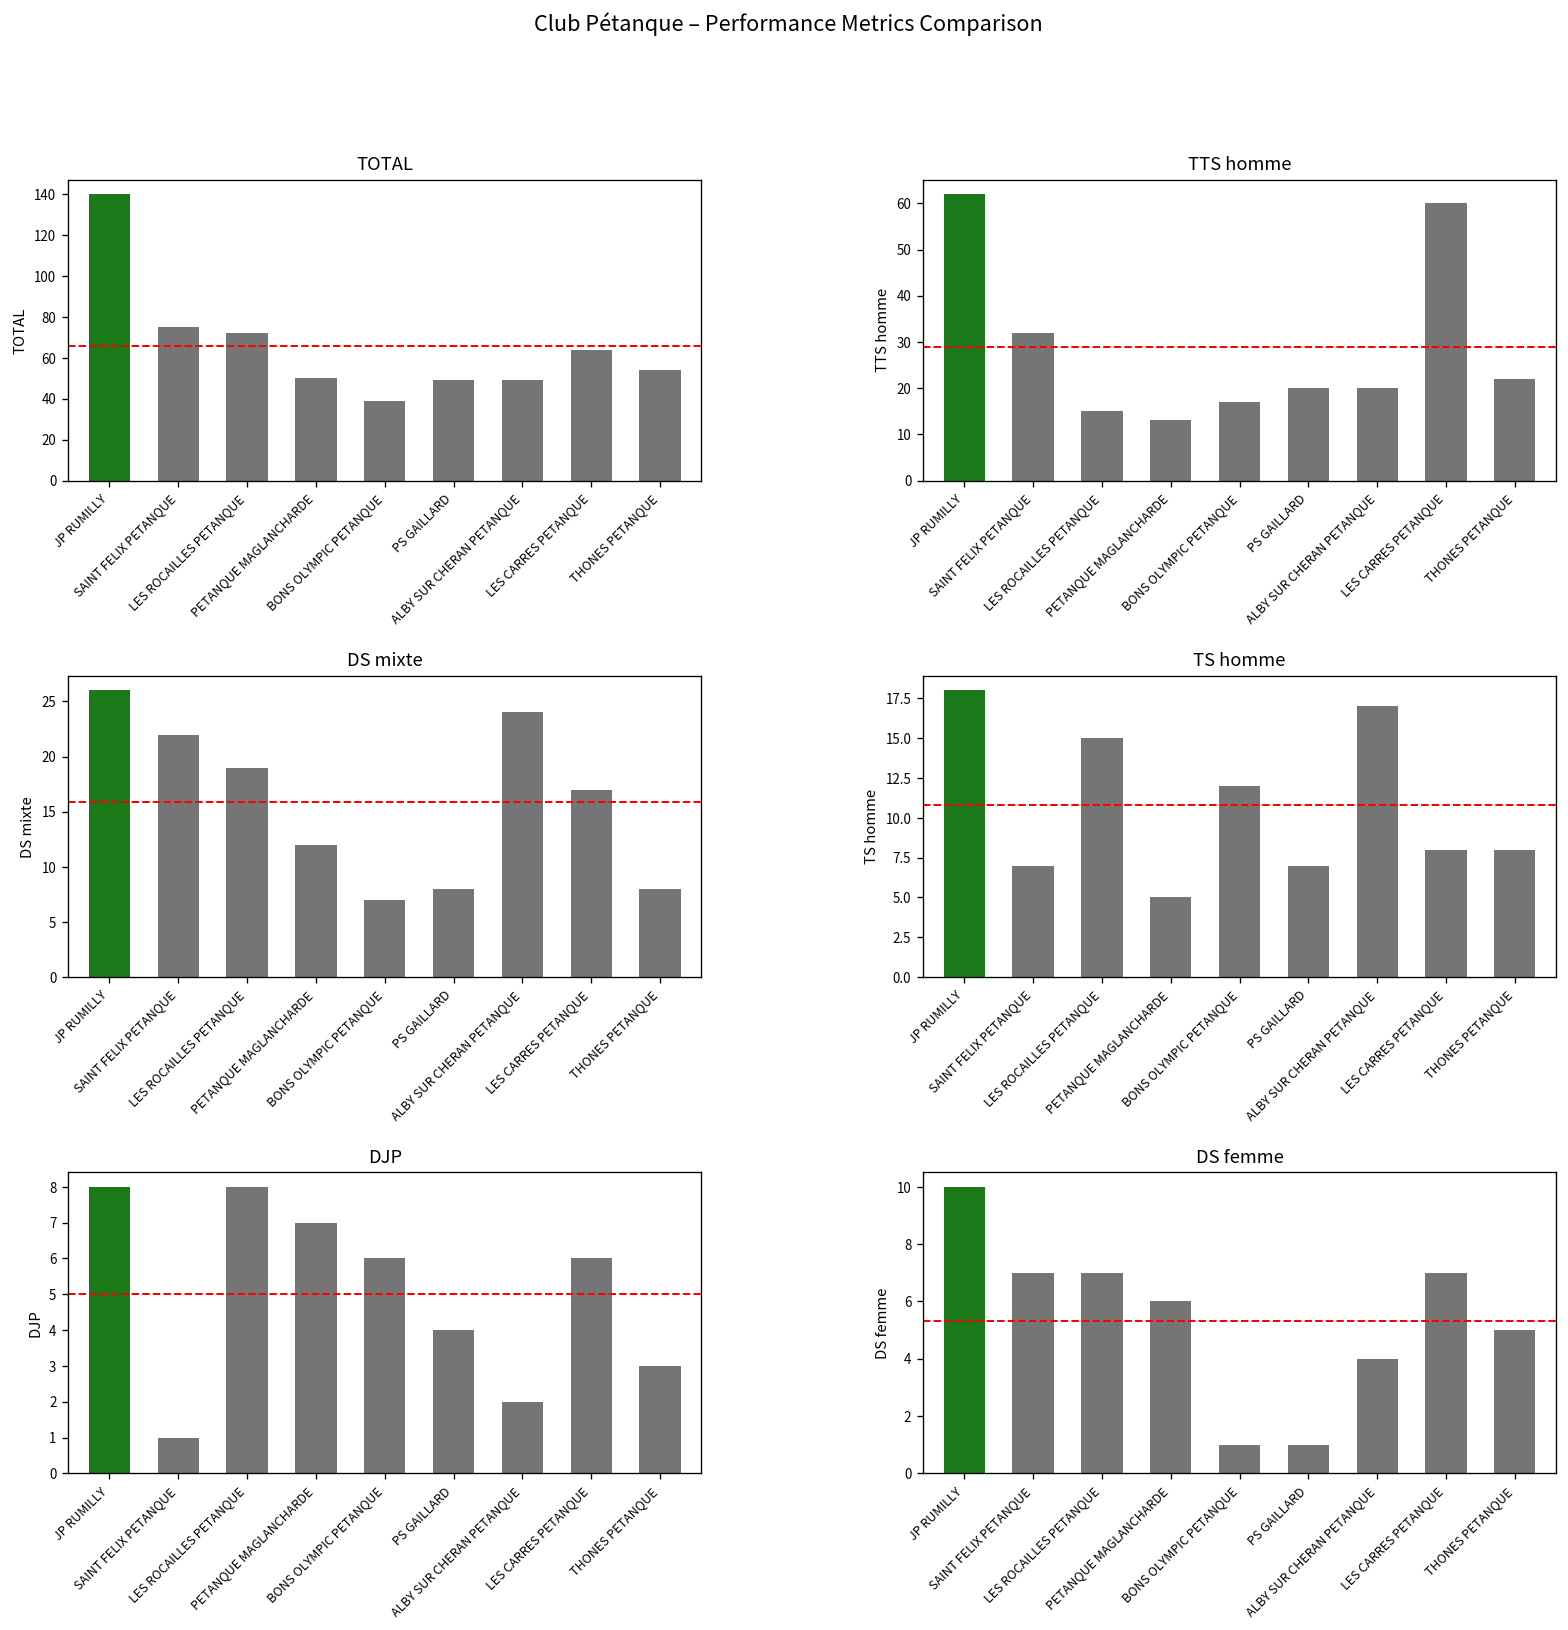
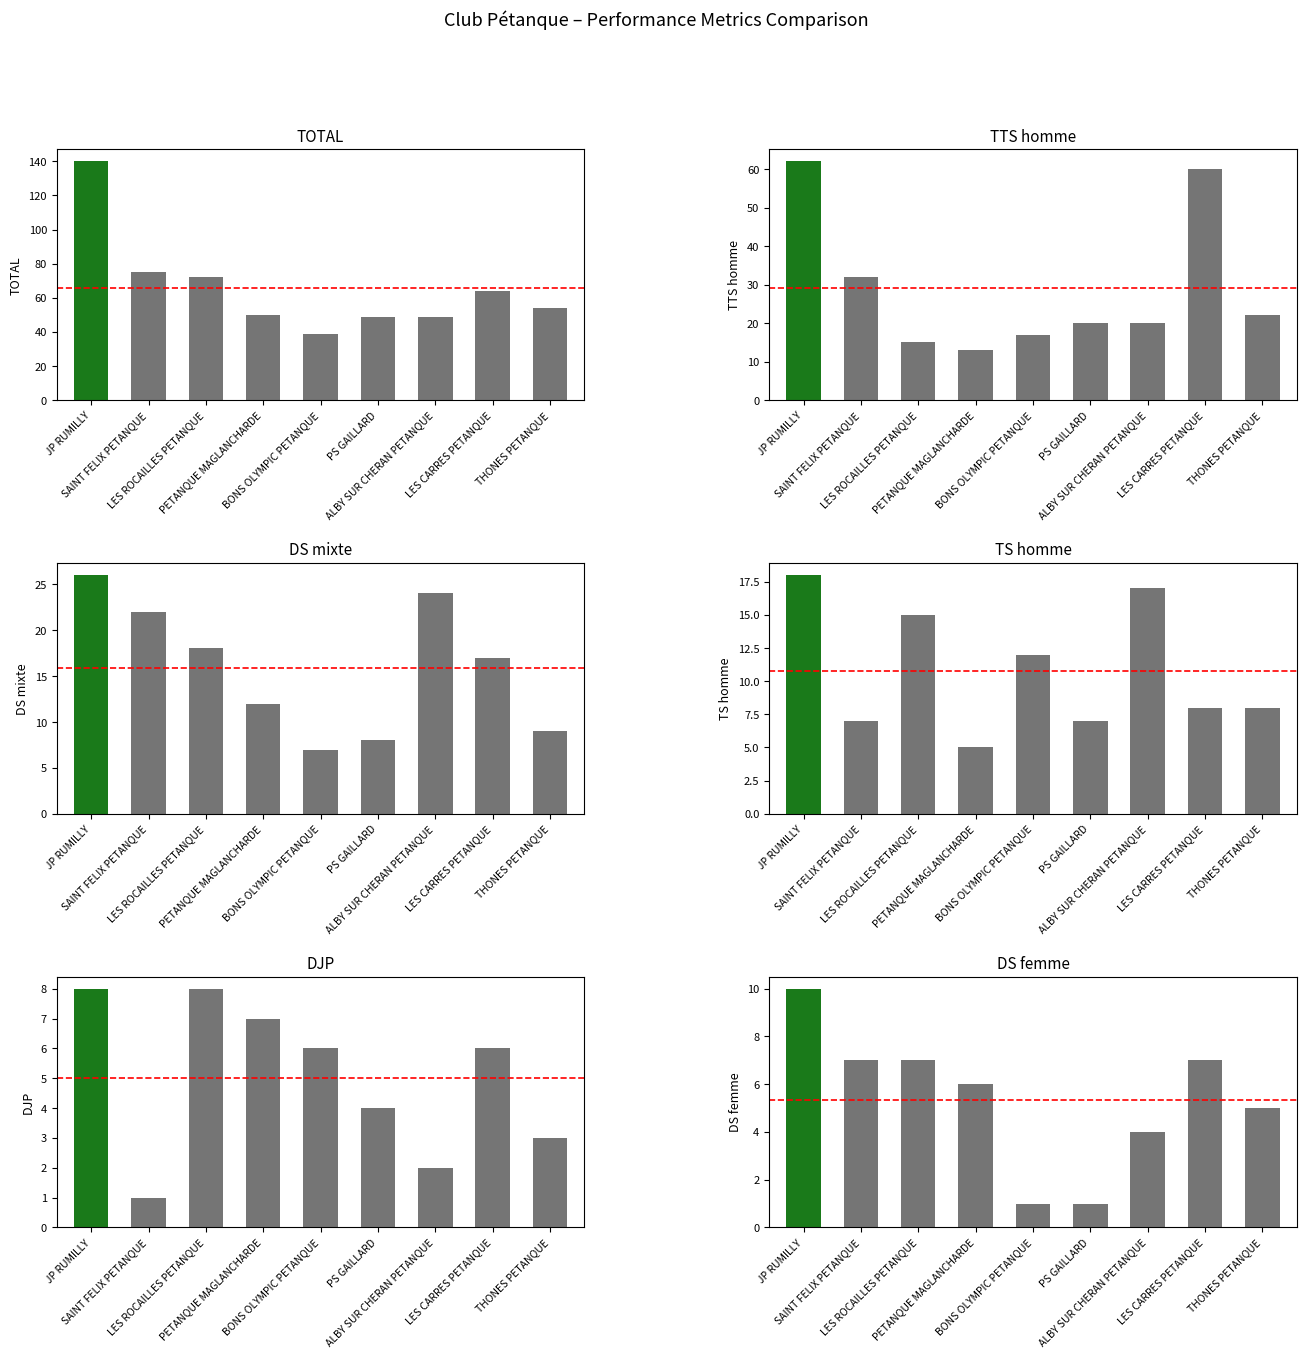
  {
    "TOTAL": {
      "JP RUMILLY": 140,
      "SAINT FELIX PETANQUE": 75,
      "LES ROCAILLES PETANQUE": 72,
      "PETANQUE MAGLANCHARDE": 50,
      "BONS OLYMPIC PETANQUE": 39,
      "PS GAILLARD": 49,
      "ALBY SUR CHERAN PETANQUE": 49,
      "LES CARRES PETANQUE": 64,
      "THONES PETANQUE": 54
    },
    "TTS homme": {
      "JP RUMILLY": 62,
      "SAINT FELIX PETANQUE": 32,
      "LES ROCAILLES PETANQUE": 15,
      "PETANQUE MAGLANCHARDE": 13,
      "BONS OLYMPIC PETANQUE": 17,
      "PS GAILLARD": 20,
      "ALBY SUR CHERAN PETANQUE": 20,
      "LES CARRES PETANQUE": 60,
      "THONES PETANQUE": 22
    },
    "DS mixte": {
      "JP RUMILLY": 26,
      "SAINT FELIX PETANQUE": 22,
-     "LES ROCAILLES PETANQUE": 19,
+     "LES ROCAILLES PETANQUE": 18,
      "PETANQUE MAGLANCHARDE": 12,
      "BONS OLYMPIC PETANQUE": 7,
      "PS GAILLARD": 8,
      "ALBY SUR CHERAN PETANQUE": 24,
      "LES CARRES PETANQUE": 17,
-     "THONES PETANQUE": 8
+     "THONES PETANQUE": 9
    },
    "TS homme": {
      "JP RUMILLY": 18.0,
      "SAINT FELIX PETANQUE": 7.0,
      "LES ROCAILLES PETANQUE": 15.0,
      "PETANQUE MAGLANCHARDE": 5.0,
      "BONS OLYMPIC PETANQUE": 12.0,
      "PS GAILLARD": 7.0,
      "ALBY SUR CHERAN PETANQUE": 17.0,
      "LES CARRES PETANQUE": 8.0,
      "THONES PETANQUE": 8.0
    },
    "DJP": {
      "JP RUMILLY": 8.0,
      "SAINT FELIX PETANQUE": 1.0,
      "LES ROCAILLES PETANQUE": 8.0,
      "PETANQUE MAGLANCHARDE": 7.0,
      "BONS OLYMPIC PETANQUE": 6.0,
      "PS GAILLARD": 4.0,
      "ALBY SUR CHERAN PETANQUE": 2.0,
      "LES CARRES PETANQUE": 6.0,
      "THONES PETANQUE": 3.0
    },
    "DS femme": {
      "JP RUMILLY": 10.0,
      "SAINT FELIX PETANQUE": 7.0,
      "LES ROCAILLES PETANQUE": 7.0,
      "PETANQUE MAGLANCHARDE": 6.0,
      "BONS OLYMPIC PETANQUE": 1.0,
      "PS GAILLARD": 1.0,
      "ALBY SUR CHERAN PETANQUE": 4.0,
      "LES CARRES PETANQUE": 7.0,
      "THONES PETANQUE": 5.0
    }
  }
